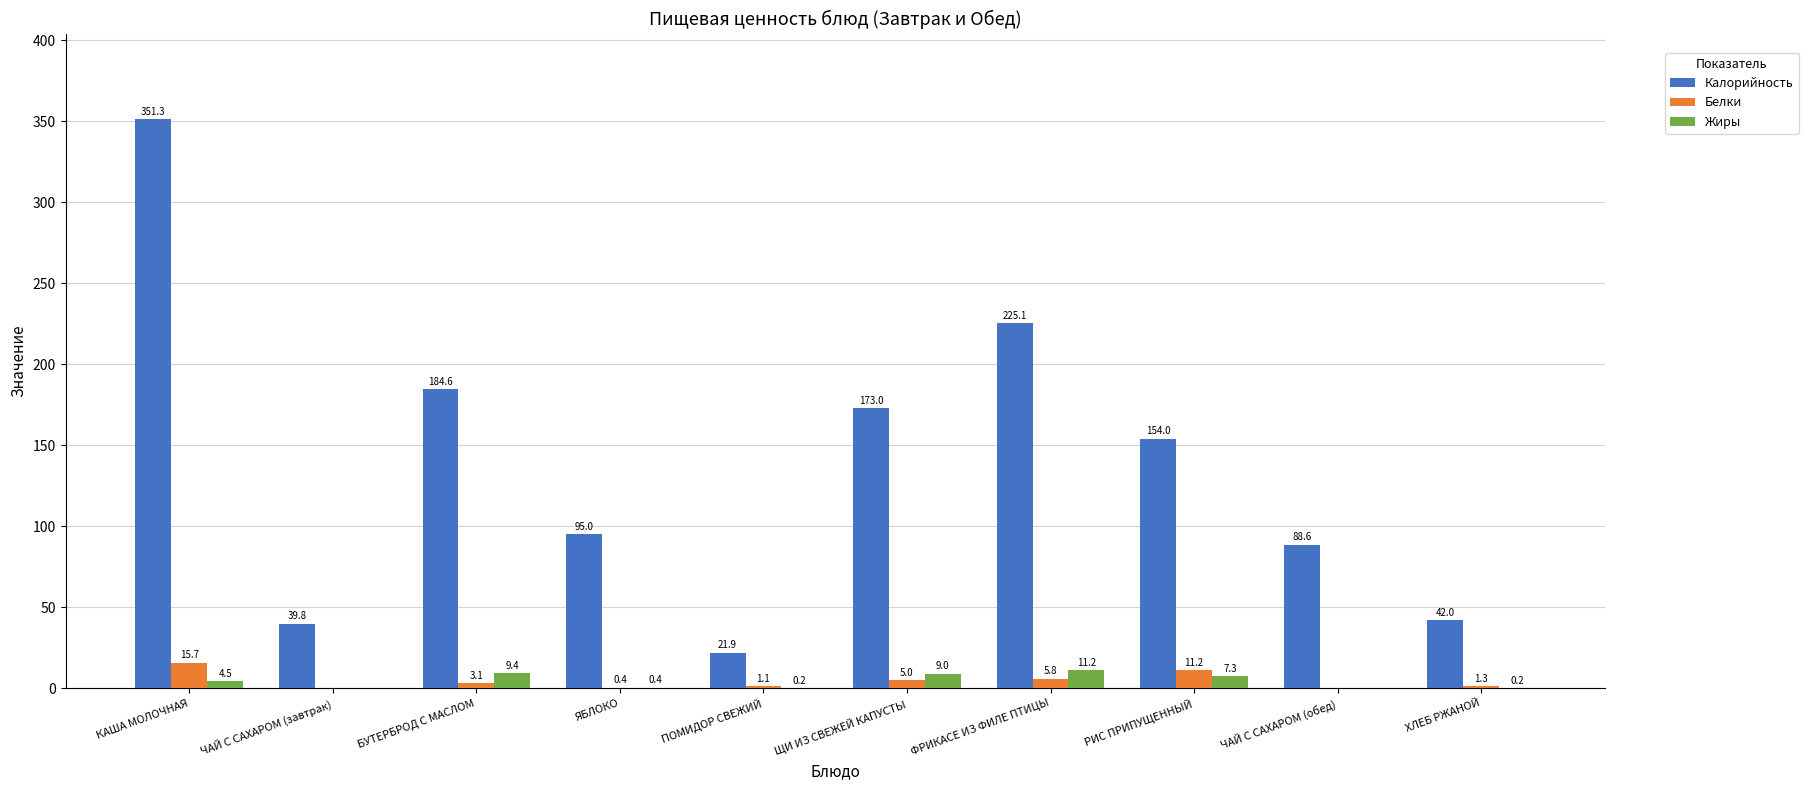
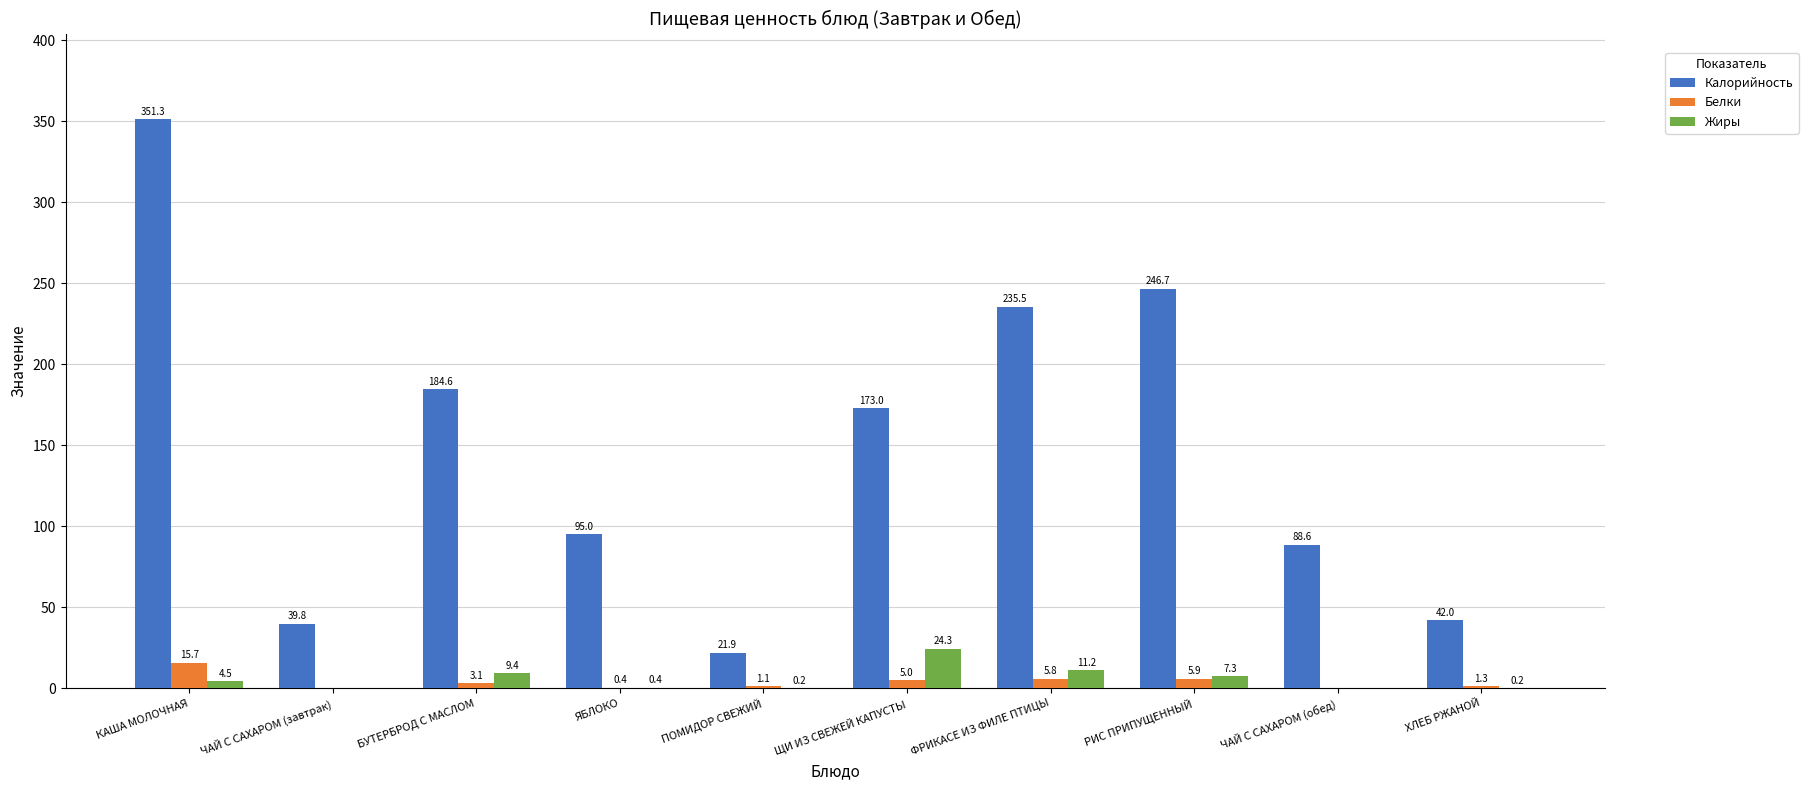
  {
    "Калорийность": {
      "КАША МОЛОЧНАЯ": 351.3,
      "ЧАЙ С САХАРОМ (завтрак)": 39.8,
      "БУТЕРБРОД С МАСЛОМ": 184.6,
      "ЯБЛОКО": 95.0,
      "ПОМИДОР СВЕЖИЙ": 21.9,
      "ЩИ ИЗ СВЕЖЕЙ КАПУСТЫ": 173.0,
-     "ФРИКАСЕ ИЗ ФИЛЕ ПТИЦЫ": 225.1,
-     "РИС ПРИПУЩЕННЫЙ": 154.0,
+     "ФРИКАСЕ ИЗ ФИЛЕ ПТИЦЫ": 235.5,
+     "РИС ПРИПУЩЕННЫЙ": 246.7,
      "ЧАЙ С САХАРОМ (обед)": 88.6,
      "ХЛЕБ РЖАНОЙ": 42.0
    },
    "Белки": {
      "КАША МОЛОЧНАЯ": 15.7,
      "БУТЕРБРОД С МАСЛОМ": 3.1,
      "ЯБЛОКО": 0.4,
      "ПОМИДОР СВЕЖИЙ": 1.1,
      "ЩИ ИЗ СВЕЖЕЙ КАПУСТЫ": 5.0,
      "ФРИКАСЕ ИЗ ФИЛЕ ПТИЦЫ": 5.8,
-     "РИС ПРИПУЩЕННЫЙ": 11.2,
+     "РИС ПРИПУЩЕННЫЙ": 5.9,
      "ХЛЕБ РЖАНОЙ": 1.3
    },
    "Жиры": {
      "КАША МОЛОЧНАЯ": 4.5,
      "БУТЕРБРОД С МАСЛОМ": 9.4,
      "ЯБЛОКО": 0.4,
      "ПОМИДОР СВЕЖИЙ": 0.2,
-     "ЩИ ИЗ СВЕЖЕЙ КАПУСТЫ": 9.0,
+     "ЩИ ИЗ СВЕЖЕЙ КАПУСТЫ": 24.3,
      "ФРИКАСЕ ИЗ ФИЛЕ ПТИЦЫ": 11.2,
      "РИС ПРИПУЩЕННЫЙ": 7.3,
      "ХЛЕБ РЖАНОЙ": 0.2
    }
  }
